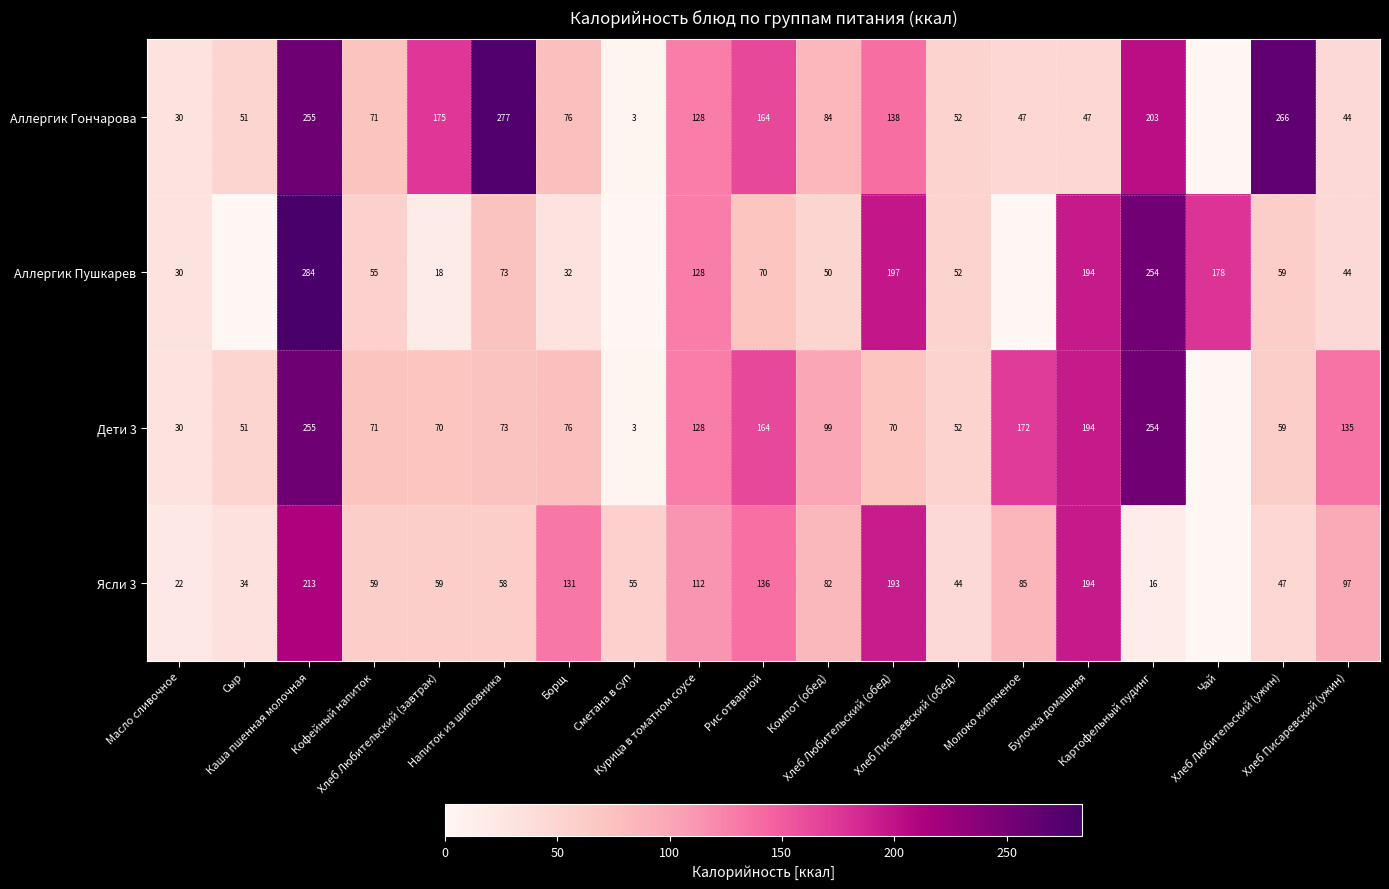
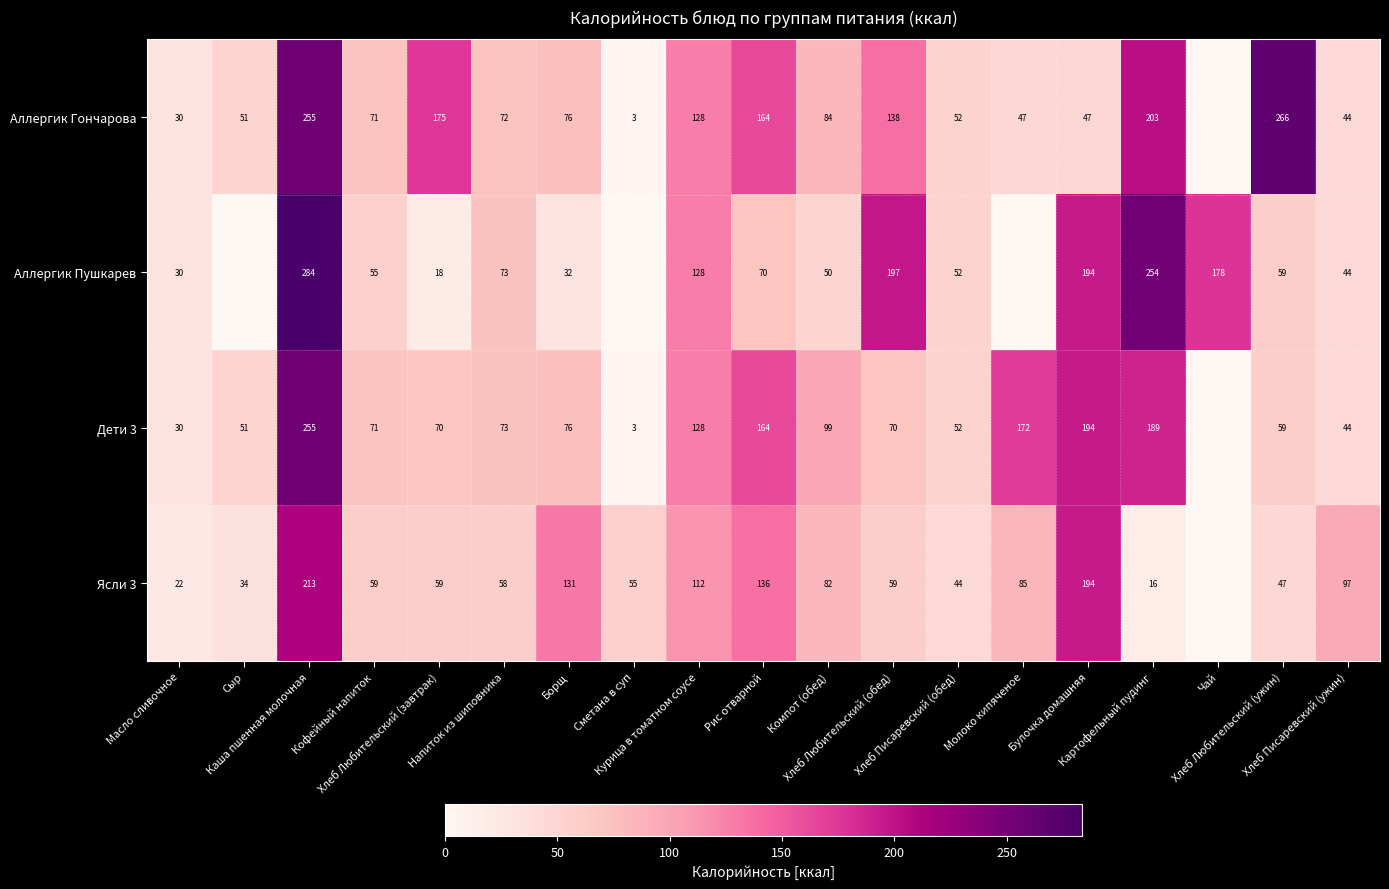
  {
    "Аллергик Гончарова": {
      "Масло сливочное": 30,
      "Сыр": 51,
      "Каша пшенная молочная": 255,
      "Кофейный напиток": 71,
      "Хлеб Любительский (завтрак)": 175,
-     "Напиток из шиповника": 277,
+     "Напиток из шиповника": 72,
      "Борщ": 76,
      "Сметана в суп": 3,
      "Курица в томатном соусе": 128,
      "Рис отварной": 164,
      "Компот (обед)": 84,
      "Хлеб Любительский (обед)": 138,
      "Хлеб Писаревский (обед)": 52,
      "Молоко кипяченое": 47,
      "Булочка домашняя": 47,
      "Картофельный пудинг": 203,
      "Хлеб Любительский (ужин)": 266,
      "Хлеб Писаревский (ужин)": 44
    },
    "Аллергик Пушкарев": {
      "Масло сливочное": 30,
      "Каша пшенная молочная": 284,
      "Кофейный напиток": 55,
      "Хлеб Любительский (завтрак)": 18,
      "Напиток из шиповника": 73,
      "Борщ": 32,
      "Курица в томатном соусе": 128,
      "Рис отварной": 70,
      "Компот (обед)": 50,
      "Хлеб Любительский (обед)": 197,
      "Хлеб Писаревский (обед)": 52,
      "Булочка домашняя": 194,
      "Картофельный пудинг": 254,
      "Чай": 178,
      "Хлеб Любительский (ужин)": 59,
      "Хлеб Писаревский (ужин)": 44
    },
    "Дети 3": {
      "Масло сливочное": 30,
      "Сыр": 51,
      "Каша пшенная молочная": 255,
      "Кофейный напиток": 71,
      "Хлеб Любительский (завтрак)": 70,
      "Напиток из шиповника": 73,
      "Борщ": 76,
      "Сметана в суп": 3,
      "Курица в томатном соусе": 128,
      "Рис отварной": 164,
      "Компот (обед)": 99,
      "Хлеб Любительский (обед)": 70,
      "Хлеб Писаревский (обед)": 52,
      "Молоко кипяченое": 172,
      "Булочка домашняя": 194,
-     "Картофельный пудинг": 254,
+     "Картофельный пудинг": 189,
      "Хлеб Любительский (ужин)": 59,
-     "Хлеб Писаревский (ужин)": 135
+     "Хлеб Писаревский (ужин)": 44
    },
    "Ясли 3": {
      "Масло сливочное": 22,
      "Сыр": 34,
      "Каша пшенная молочная": 213,
      "Кофейный напиток": 59,
      "Хлеб Любительский (завтрак)": 59,
      "Напиток из шиповника": 58,
      "Борщ": 131,
      "Сметана в суп": 55,
      "Курица в томатном соусе": 112,
      "Рис отварной": 136,
      "Компот (обед)": 82,
-     "Хлеб Любительский (обед)": 193,
+     "Хлеб Любительский (обед)": 59,
      "Хлеб Писаревский (обед)": 44,
      "Молоко кипяченое": 85,
      "Булочка домашняя": 194,
      "Картофельный пудинг": 16,
      "Хлеб Любительский (ужин)": 47,
      "Хлеб Писаревский (ужин)": 97
    }
  }
